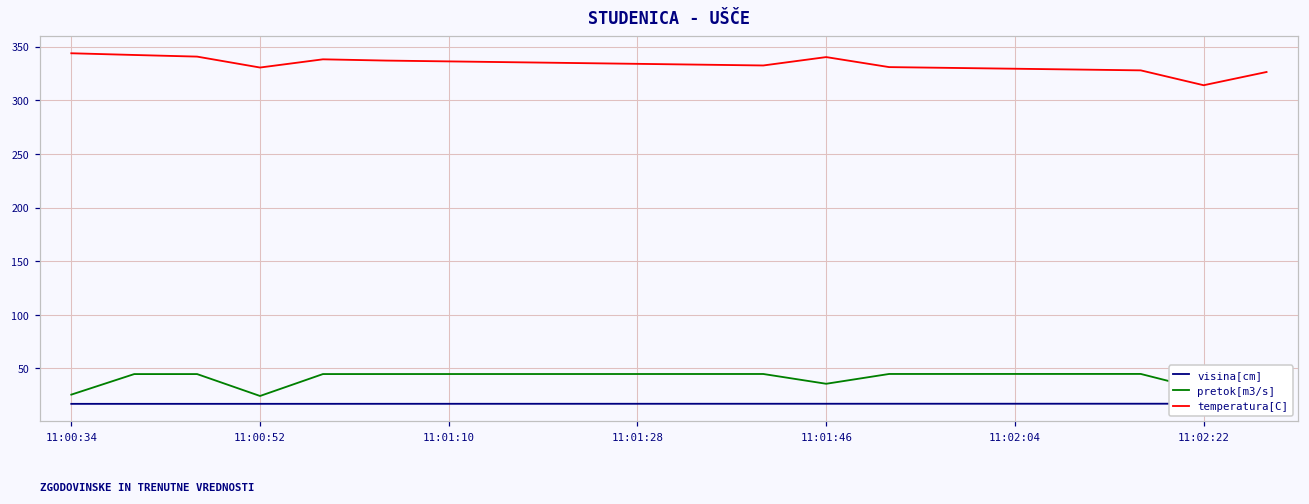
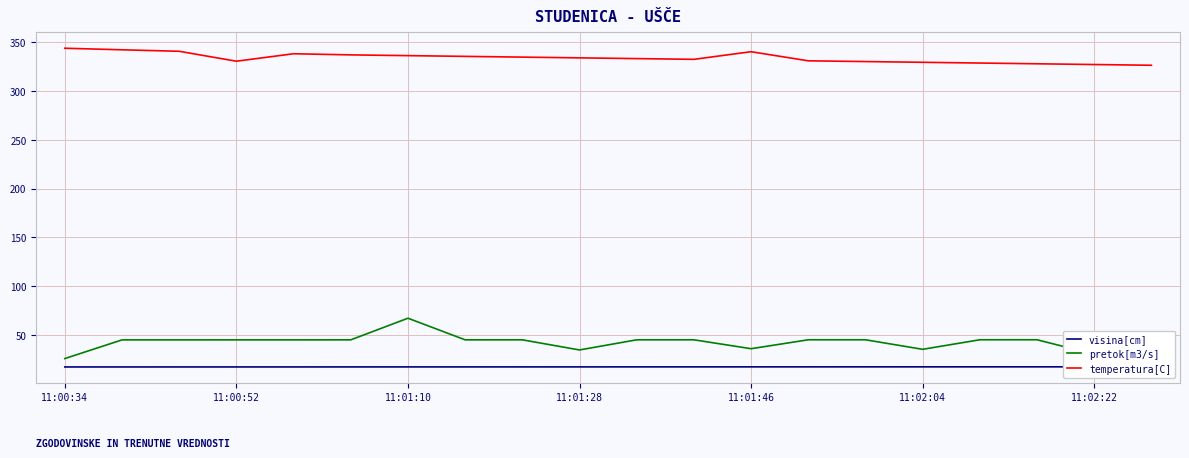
  {
    "visina[cm]": {
      "11:00:34": 20,
      "11:00:52": 20,
      "11:01:10": 20,
      "11:01:28": 20,
      "11:01:46": 20,
      "11:02:04": 20
    },
    "pretok[m3/s]": {
      "11:00:34": 30,
-     "11:00:52": 20,
-     "11:01:10": 40,
-     "11:01:28": 40,
+     "11:00:52": 40,
+     "11:01:10": 70,
+     "11:01:28": 30,
      "11:01:46": 40,
-     "11:02:04": 45
+     "11:02:04": 35
    },
    "temperatura[C]": {
      "11:00:34": 340,
      "11:00:52": 330,
      "11:01:10": 340,
      "11:01:28": 330,
      "11:01:46": 340,
      "11:02:04": 330,
-     "11:02:22": 310
+     "11:02:22": 330
    }
  }
